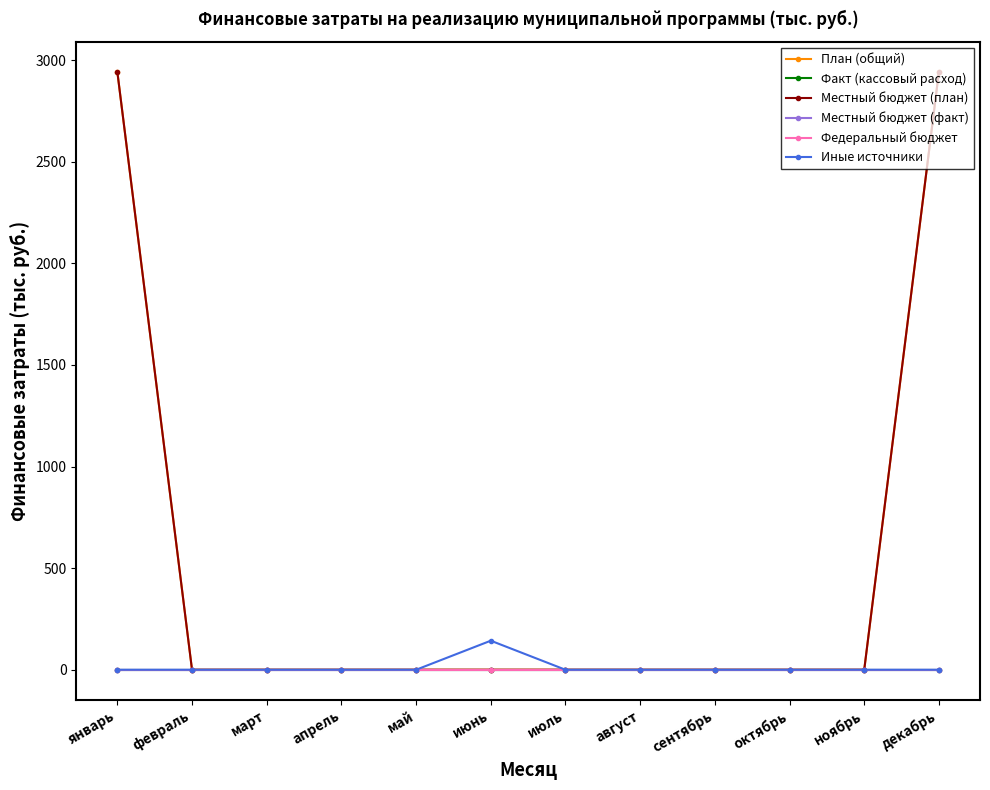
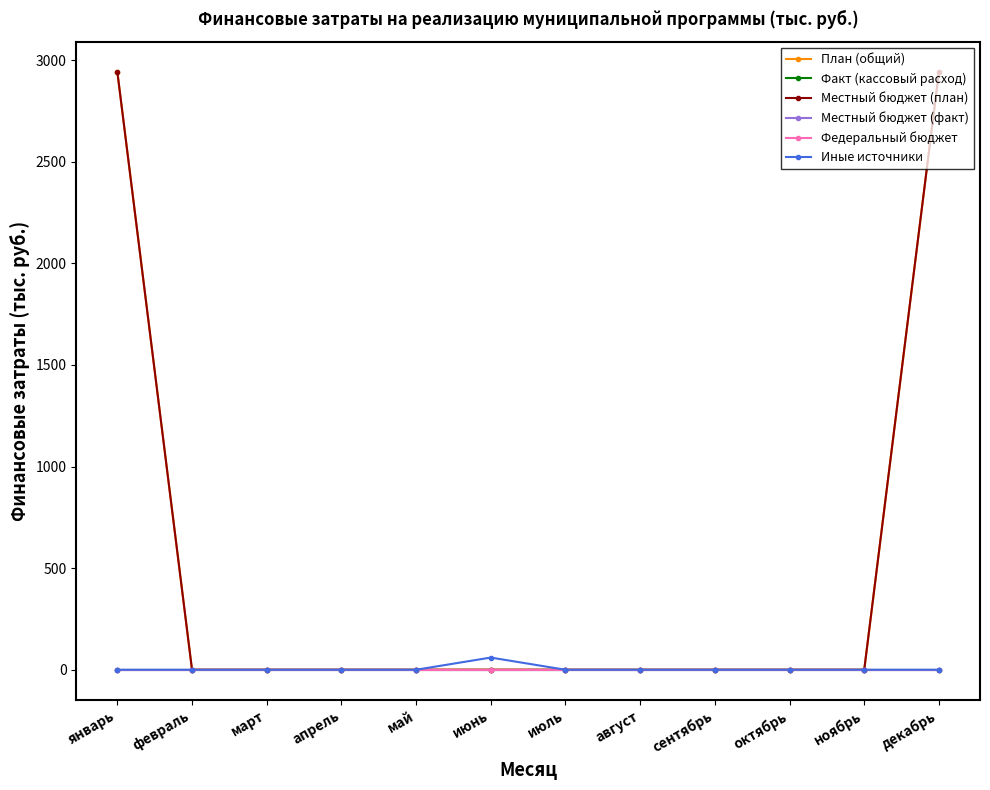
  {
    "Местный бюджет (план)": {
      "январь": 2940
    },
    "Иные источники": {
-     "июнь": 140
+     "июнь": 60
    }
  }
